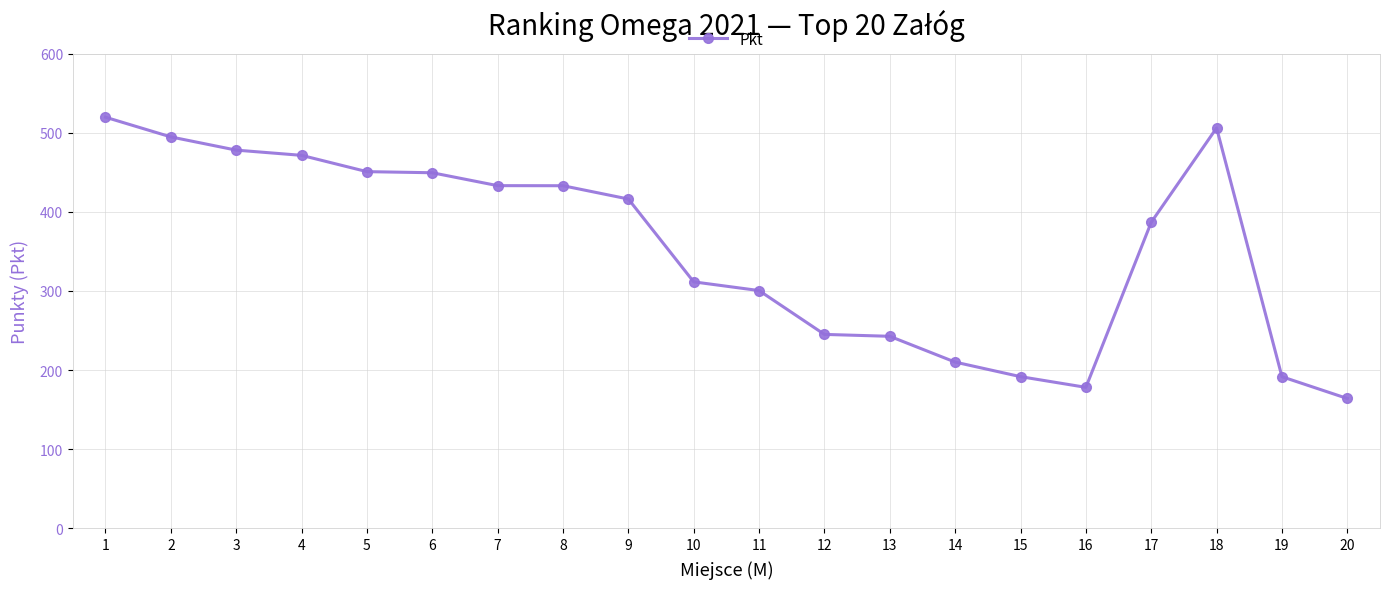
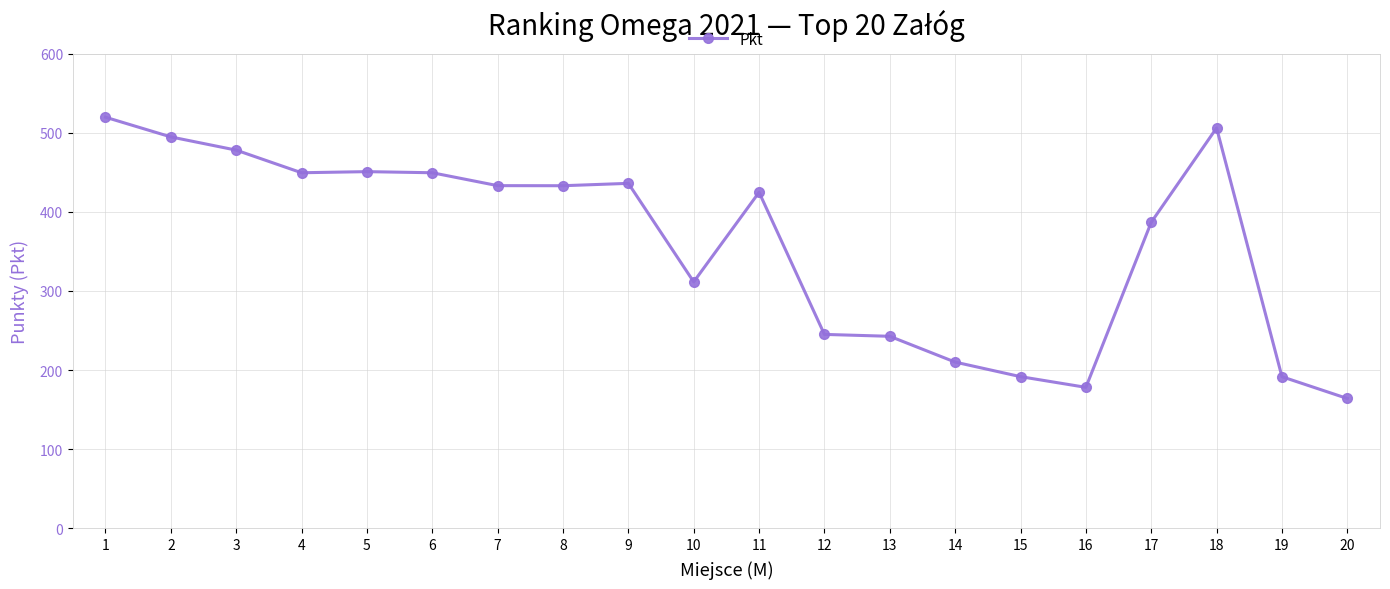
  {
    "1": 520,
    "2": 490,
    "3": 480,
-   "4": 470,
+   "4": 450,
    "5": 450,
    "6": 450,
    "7": 430,
    "8": 430,
-   "9": 420,
+   "9": 440,
    "10": 310,
-   "11": 300,
+   "11": 420,
    "12": 250,
    "13": 240,
    "14": 210,
    "15": 190,
    "16": 180,
    "17": 390,
    "18": 510,
    "19": 190,
    "20": 160
  }
